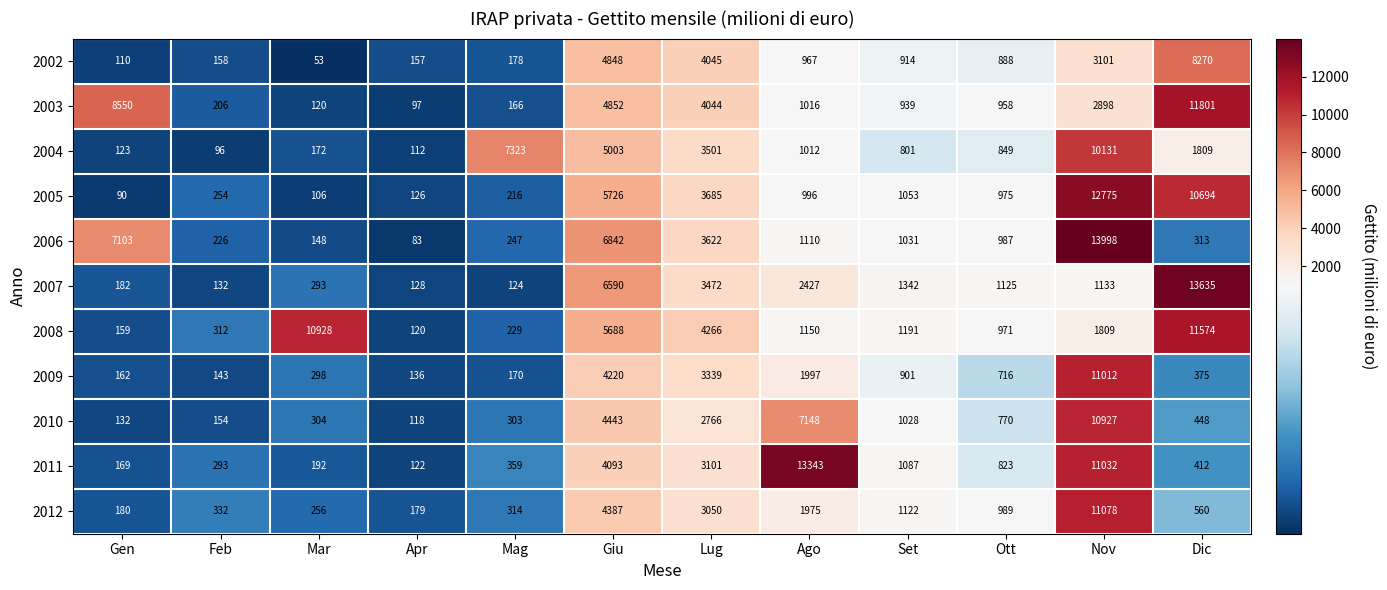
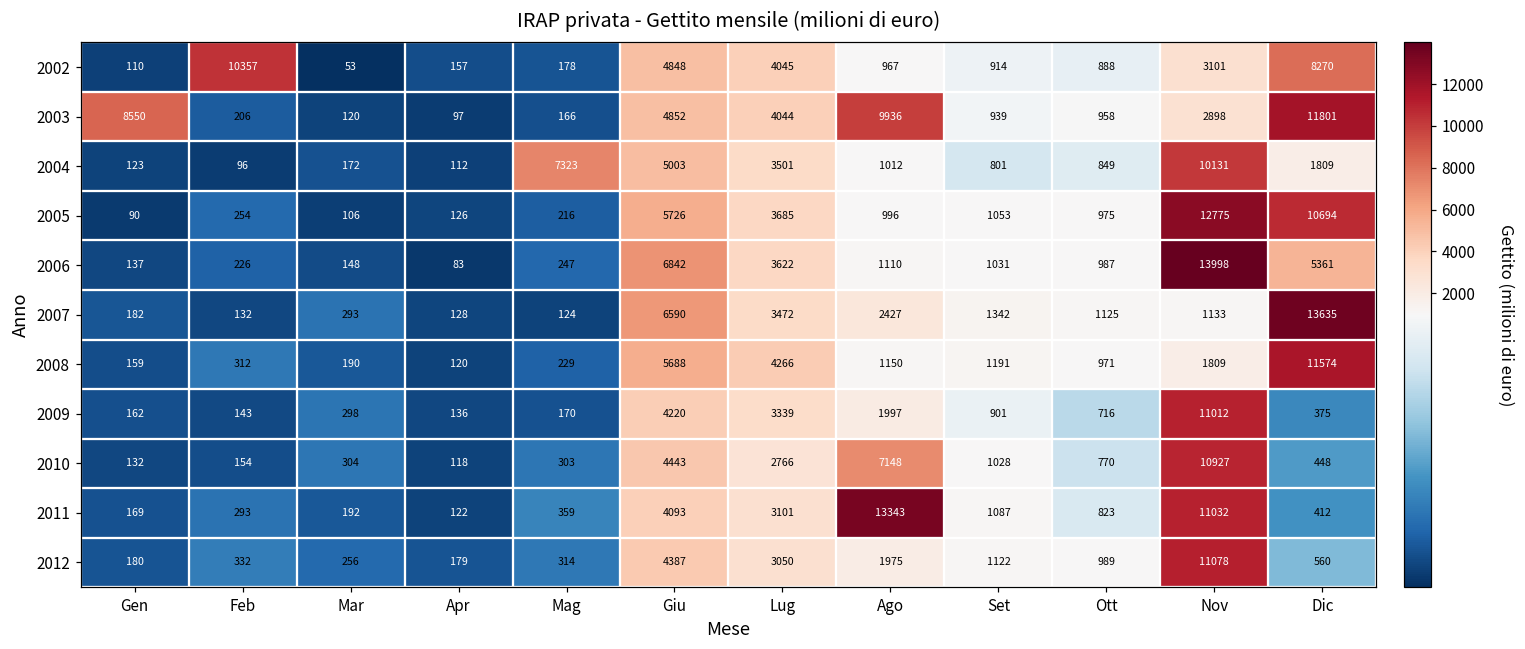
  {
    "2002": {
      "Gen": 110,
-     "Feb": 158,
+     "Feb": 10357,
      "Mar": 53,
      "Apr": 157,
      "Mag": 178,
      "Giu": 4848,
      "Lug": 4045,
      "Ago": 967,
      "Set": 914,
      "Ott": 888,
      "Nov": 3101,
      "Dic": 8270
    },
    "2003": {
      "Gen": 8550,
      "Feb": 206,
      "Mar": 120,
      "Apr": 97,
      "Mag": 166,
      "Giu": 4852,
      "Lug": 4044,
-     "Ago": 1016,
+     "Ago": 9936,
      "Set": 939,
      "Ott": 958,
      "Nov": 2898,
      "Dic": 11801
    },
    "2004": {
      "Gen": 123,
      "Feb": 96,
      "Mar": 172,
      "Apr": 112,
      "Mag": 7323,
      "Giu": 5003,
      "Lug": 3501,
      "Ago": 1012,
      "Set": 801,
      "Ott": 849,
      "Nov": 10131,
      "Dic": 1809
    },
    "2005": {
      "Gen": 90,
      "Feb": 254,
      "Mar": 106,
      "Apr": 126,
      "Mag": 216,
      "Giu": 5726,
      "Lug": 3685,
      "Ago": 996,
      "Set": 1053,
      "Ott": 975,
      "Nov": 12775,
      "Dic": 10694
    },
    "2006": {
-     "Gen": 7103,
+     "Gen": 137,
      "Feb": 226,
      "Mar": 148,
      "Apr": 83,
      "Mag": 247,
      "Giu": 6842,
      "Lug": 3622,
      "Ago": 1110,
      "Set": 1031,
      "Ott": 987,
      "Nov": 13998,
-     "Dic": 313
+     "Dic": 5361
    },
    "2007": {
      "Gen": 182,
      "Feb": 132,
      "Mar": 293,
      "Apr": 128,
      "Mag": 124,
      "Giu": 6590,
      "Lug": 3472,
      "Ago": 2427,
      "Set": 1342,
      "Ott": 1125,
      "Nov": 1133,
      "Dic": 13635
    },
    "2008": {
      "Gen": 159,
      "Feb": 312,
-     "Mar": 10928,
+     "Mar": 190,
      "Apr": 120,
      "Mag": 229,
      "Giu": 5688,
      "Lug": 4266,
      "Ago": 1150,
      "Set": 1191,
      "Ott": 971,
      "Nov": 1809,
      "Dic": 11574
    },
    "2009": {
      "Gen": 162,
      "Feb": 143,
      "Mar": 298,
      "Apr": 136,
      "Mag": 170,
      "Giu": 4220,
      "Lug": 3339,
      "Ago": 1997,
      "Set": 901,
      "Ott": 716,
      "Nov": 11012,
      "Dic": 375
    },
    "2010": {
      "Gen": 132,
      "Feb": 154,
      "Mar": 304,
      "Apr": 118,
      "Mag": 303,
      "Giu": 4443,
      "Lug": 2766,
      "Ago": 7148,
      "Set": 1028,
      "Ott": 770,
      "Nov": 10927,
      "Dic": 448
    },
    "2011": {
      "Gen": 169,
      "Feb": 293,
      "Mar": 192,
      "Apr": 122,
      "Mag": 359,
      "Giu": 4093,
      "Lug": 3101,
      "Ago": 13343,
      "Set": 1087,
      "Ott": 823,
      "Nov": 11032,
      "Dic": 412
    },
    "2012": {
      "Gen": 180,
      "Feb": 332,
      "Mar": 256,
      "Apr": 179,
      "Mag": 314,
      "Giu": 4387,
      "Lug": 3050,
      "Ago": 1975,
      "Set": 1122,
      "Ott": 989,
      "Nov": 11078,
      "Dic": 560
    }
  }
